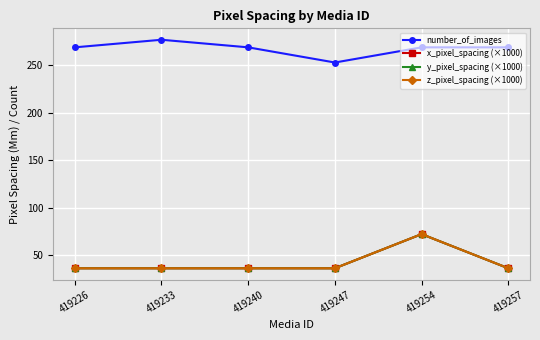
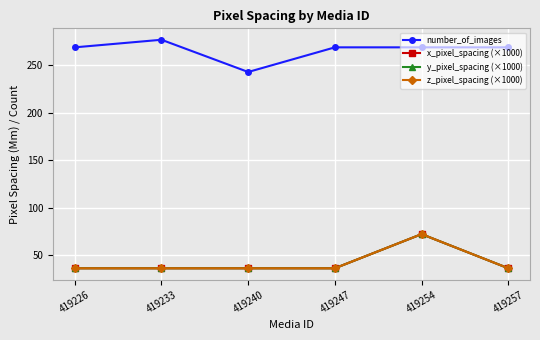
  {
    "number_of_images": {
      "419226": 270,
      "419233": 280,
-     "419240": 270,
-     "419247": 250
+     "419240": 240,
+     "419247": 270
    },
    "z_pixel_spacing (×1000)": {
      "419226": 40,
      "419233": 40,
      "419240": 40,
      "419247": 40,
      "419254": 70,
      "419257": 40
    }
  }
